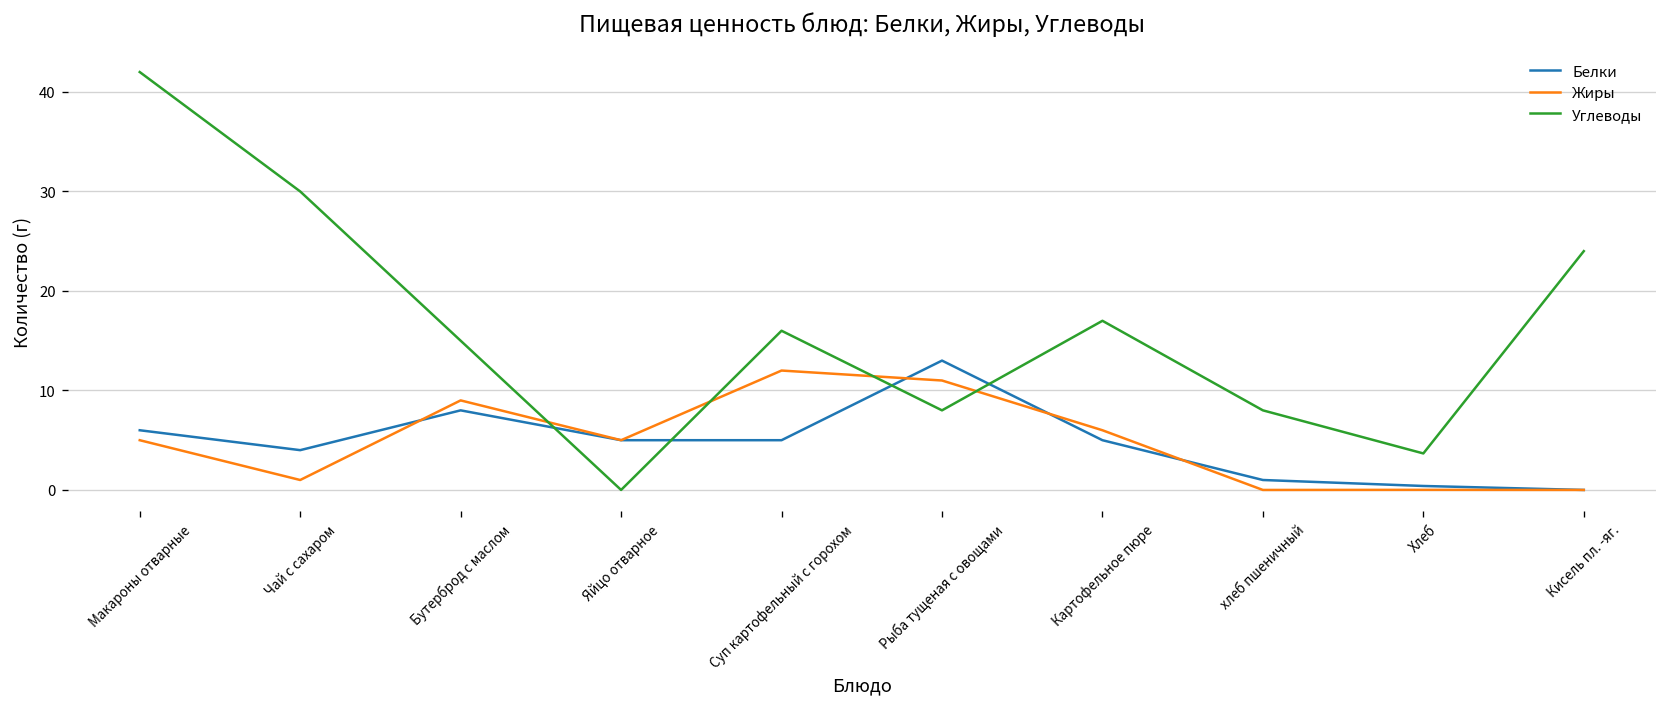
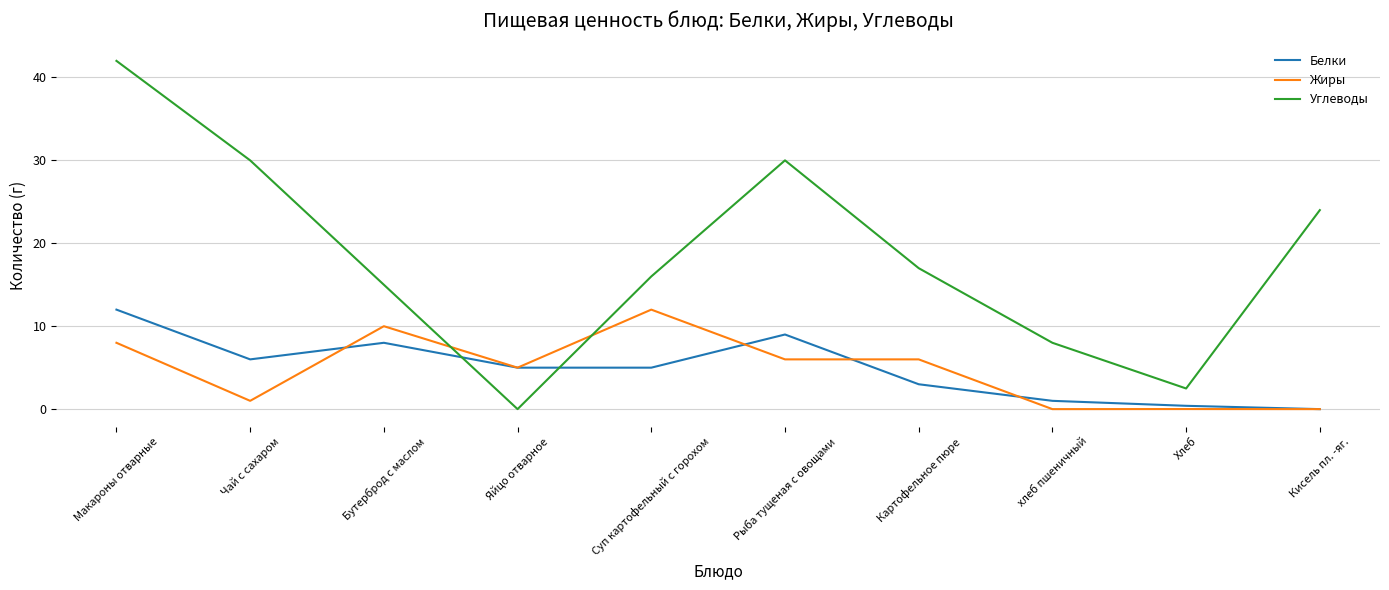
  {
    "Белки": {
-     "Макароны отварные": 6,
-     "Чай с сахаром": 4,
+     "Макароны отварные": 12,
+     "Чай с сахаром": 6,
      "Бутерброд с маслом": 8,
      "Суп картофельный с горохом": 5,
-     "Рыба тущеная с овощами": 13,
-     "Картофельное пюре": 5,
+     "Рыба тущеная с овощами": 9,
+     "Картофельное пюре": 3,
      "хлеб пшеничный": 1,
      "Хлеб": 0
    },
    "Жиры": {
-     "Макароны отварные": 5,
+     "Макароны отварные": 8,
      "Чай с сахаром": 1,
-     "Бутерброд с маслом": 9,
+     "Бутерброд с маслом": 10,
      "Суп картофельный с горохом": 12,
-     "Рыба тущеная с овощами": 11,
+     "Рыба тущеная с овощами": 6,
      "Картофельное пюре": 6,
      "хлеб пшеничный": 0,
      "Хлеб": 0
    },
    "Углеводы": {
      "Макароны отварные": 42,
      "Чай с сахаром": 30,
      "Бутерброд с маслом": 15,
      "Яйцо отварное": 0,
      "Суп картофельный с горохом": 16,
-     "Рыба тущеная с овощами": 8,
+     "Рыба тущеная с овощами": 30,
      "Картофельное пюре": 17,
      "хлеб пшеничный": 8,
-     "Хлеб": 4,
+     "Хлеб": 2,
      "Кисель пл. -яг.": 24
    }
  }
